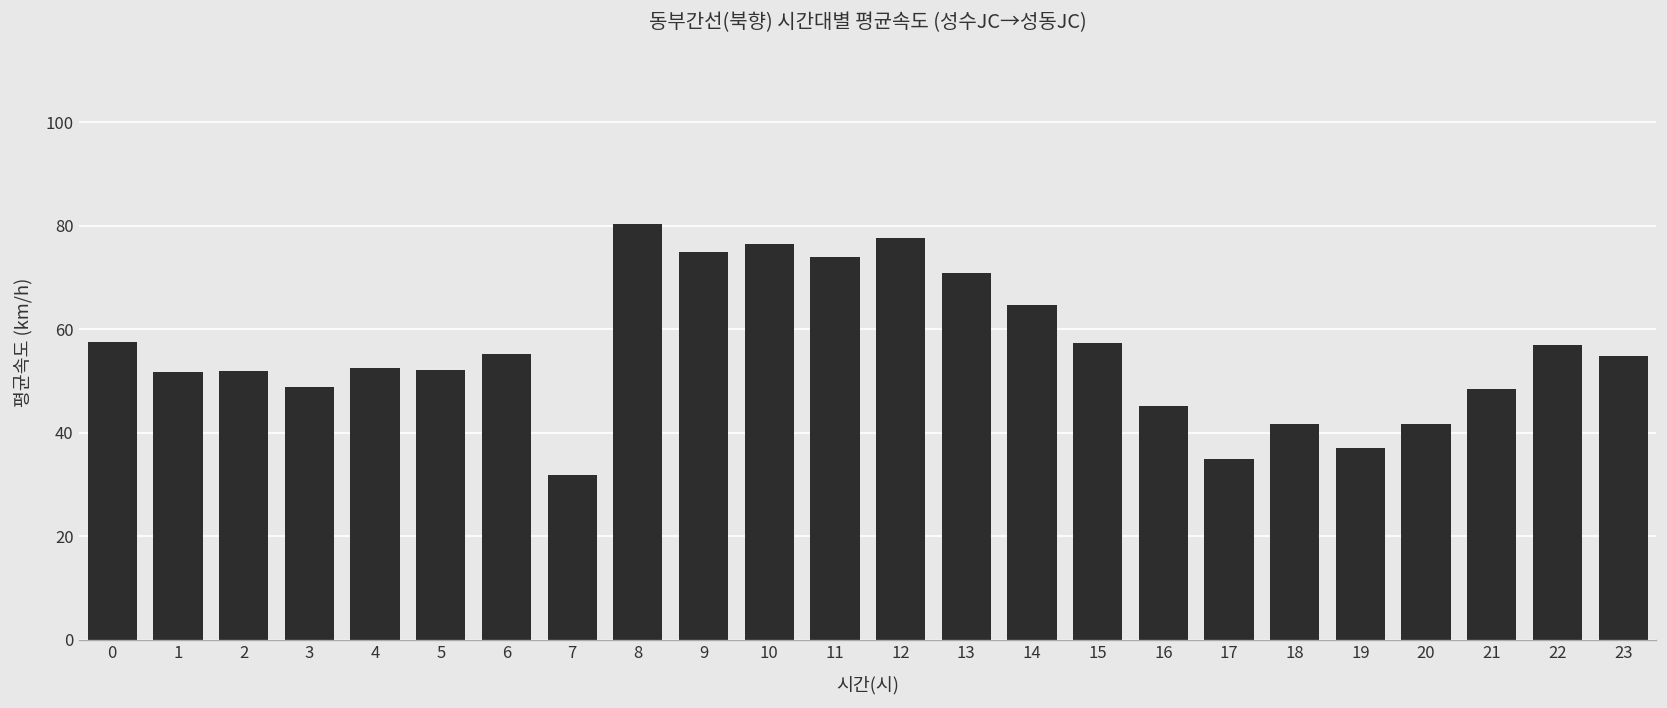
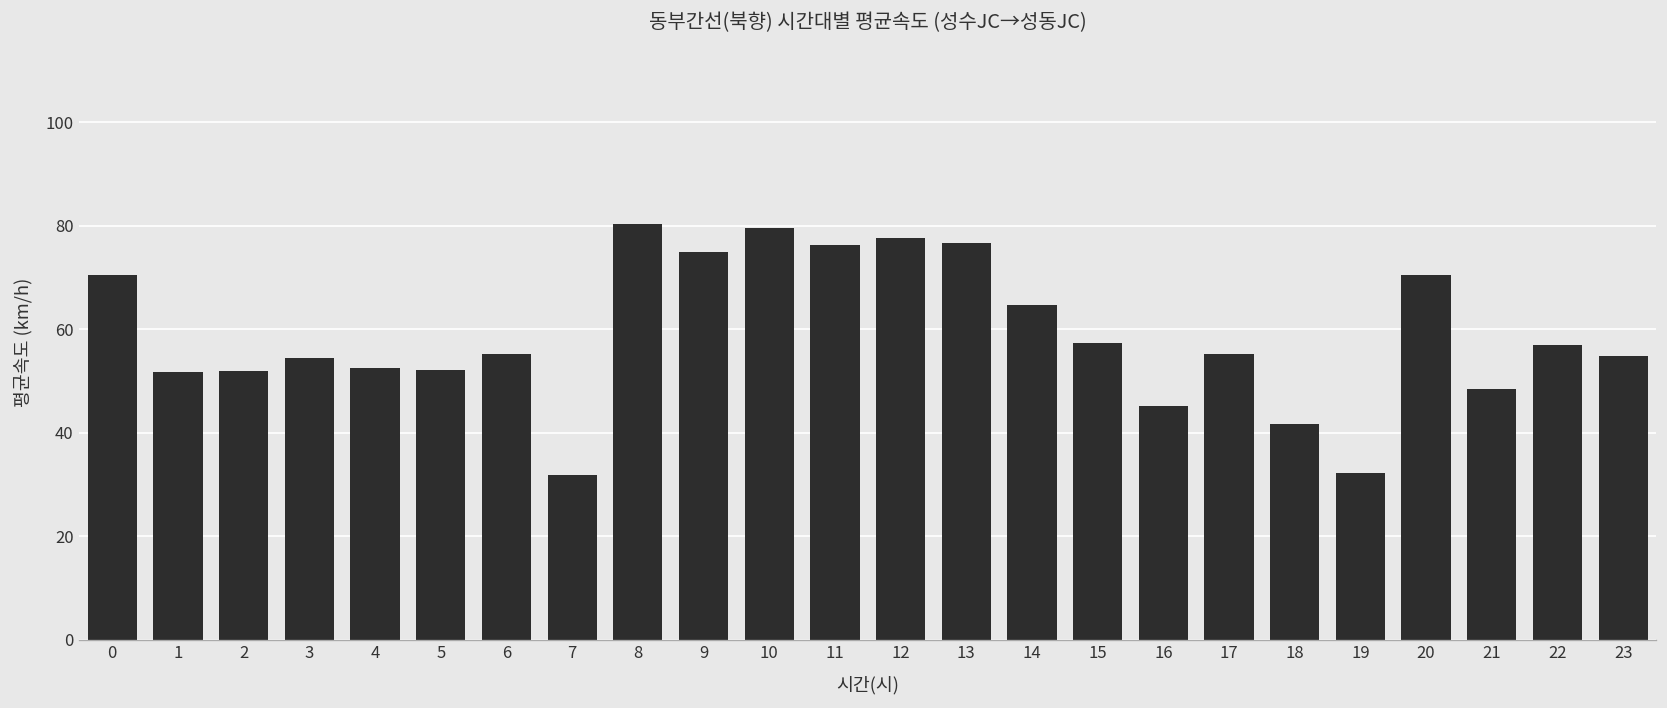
  {
-   "0": 57,
+   "0": 71,
    "1": 52,
    "2": 52,
-   "3": 49,
+   "3": 54,
    "4": 53,
    "5": 52,
    "6": 55,
    "7": 32,
    "8": 80,
    "9": 75,
-   "10": 76,
-   "11": 74,
+   "10": 80,
+   "11": 76,
    "12": 78,
-   "13": 71,
+   "13": 77,
    "14": 65,
    "15": 57,
    "16": 45,
-   "17": 35,
+   "17": 55,
    "18": 42,
-   "19": 37,
-   "20": 42,
+   "19": 32,
+   "20": 70,
    "21": 48,
    "22": 57,
    "23": 55
  }
